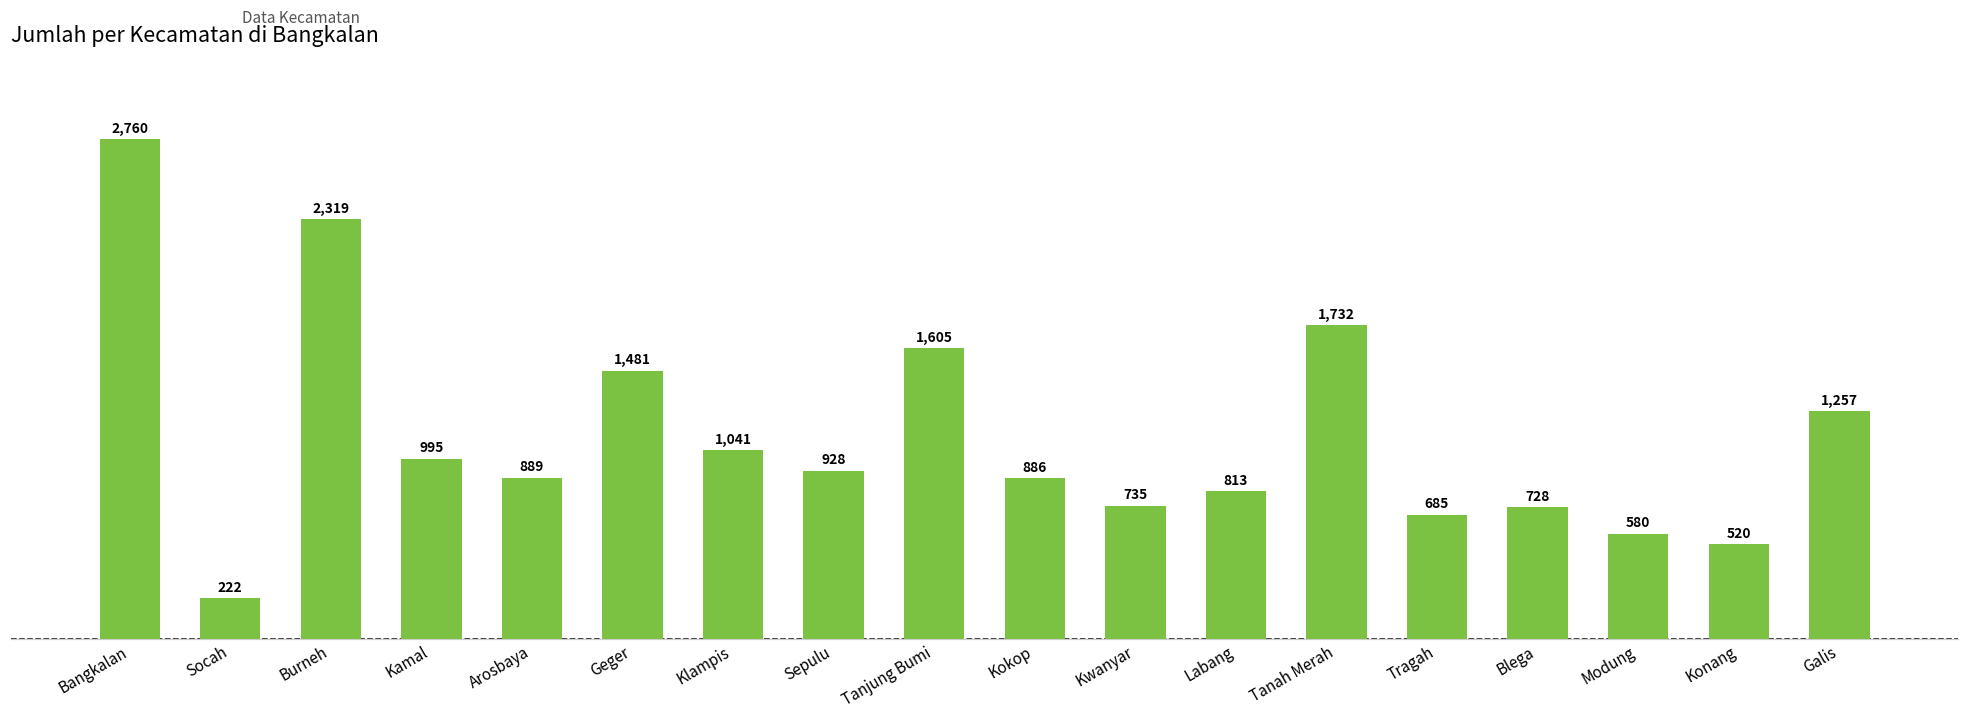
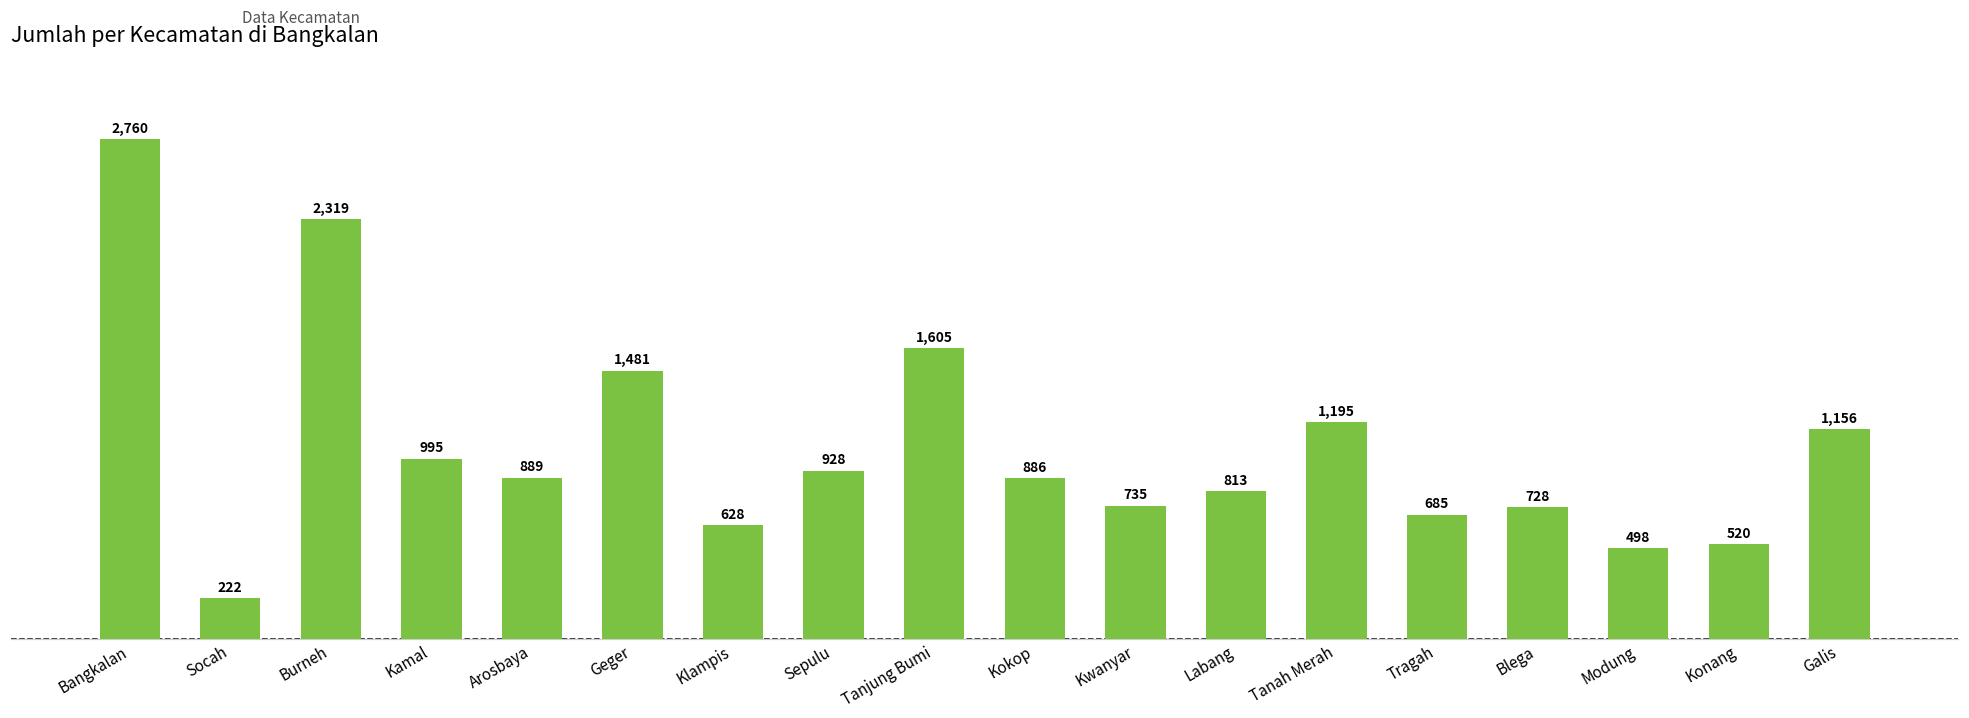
  {
    "Bangkalan": "2,760",
    "Socah": "222",
    "Burneh": "2,319",
    "Kamal": "995",
    "Arosbaya": "889",
    "Geger": "1,481",
-   "Klampis": "1,041",
+   "Klampis": "628",
    "Sepulu": "928",
    "Tanjung Bumi": "1,605",
    "Kokop": "886",
    "Kwanyar": "735",
    "Labang": "813",
-   "Tanah Merah": "1,732",
+   "Tanah Merah": "1,195",
    "Tragah": "685",
    "Blega": "728",
-   "Modung": "580",
+   "Modung": "498",
    "Konang": "520",
-   "Galis": "1,257"
+   "Galis": "1,156"
  }
